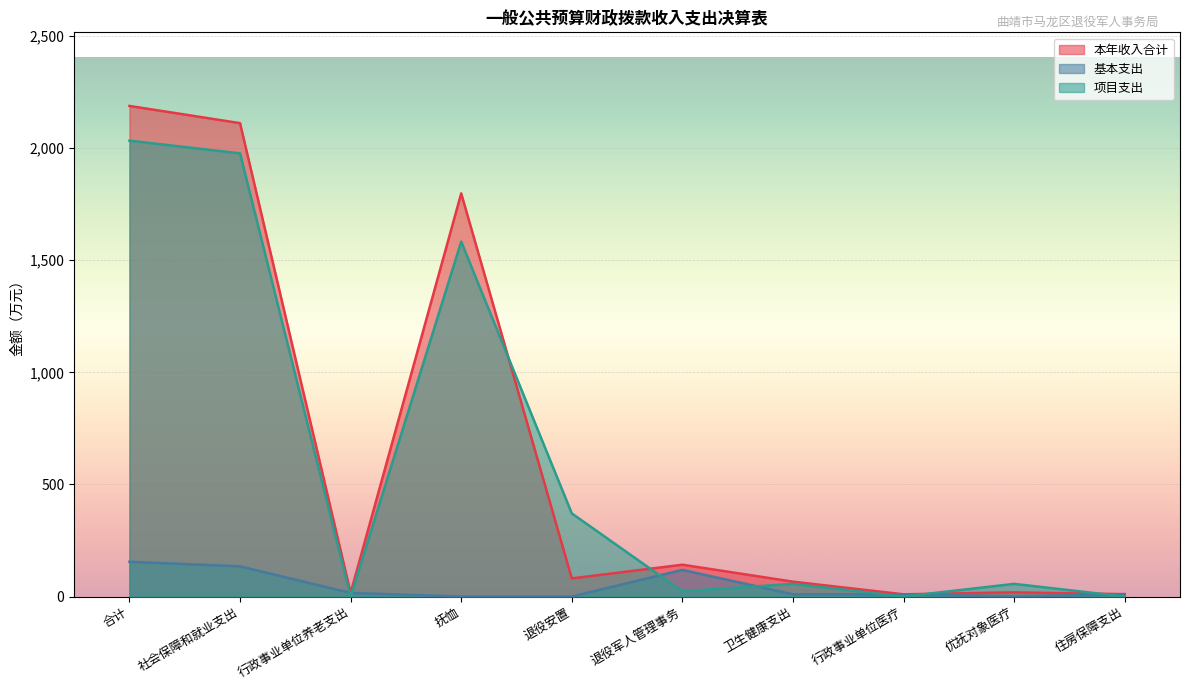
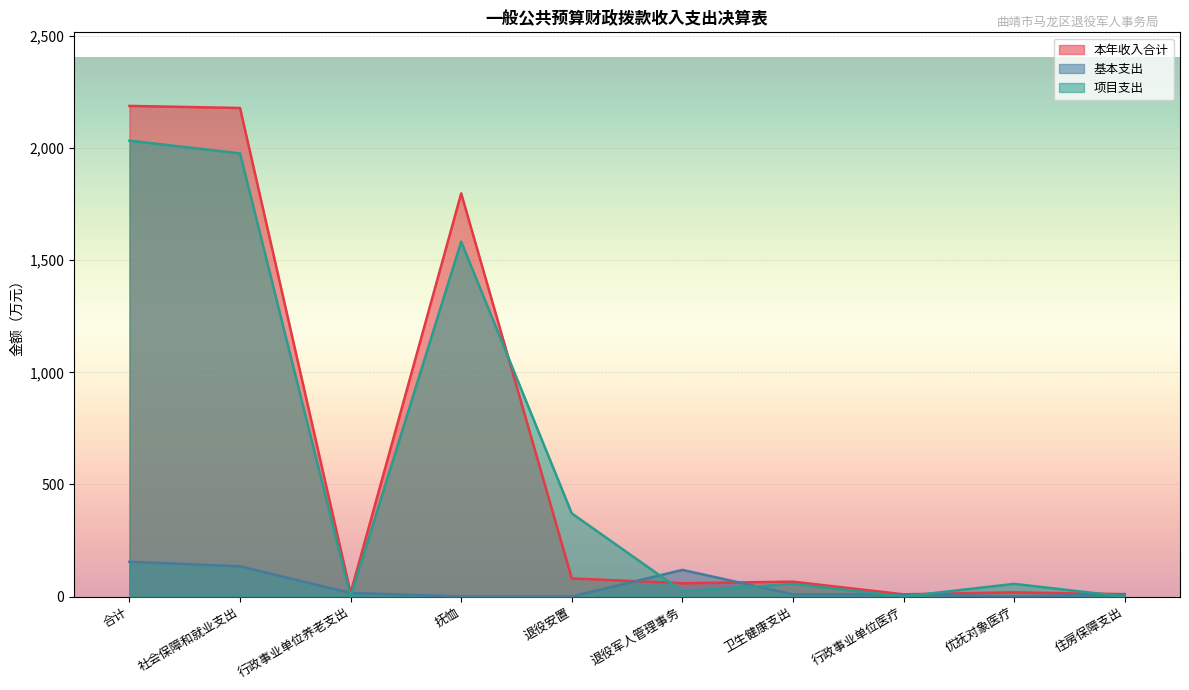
  {
    "本年收入合计": {
      "合计": "2,190",
-     "社会保障和就业支出": "2,110",
+     "社会保障和就业支出": "2,180",
      "抚恤": "1,800",
      "退役安置": "80",
-     "退役军人管理事务": "140",
+     "退役军人管理事务": "60",
      "优抚对象医疗": "20"
    }
  }
